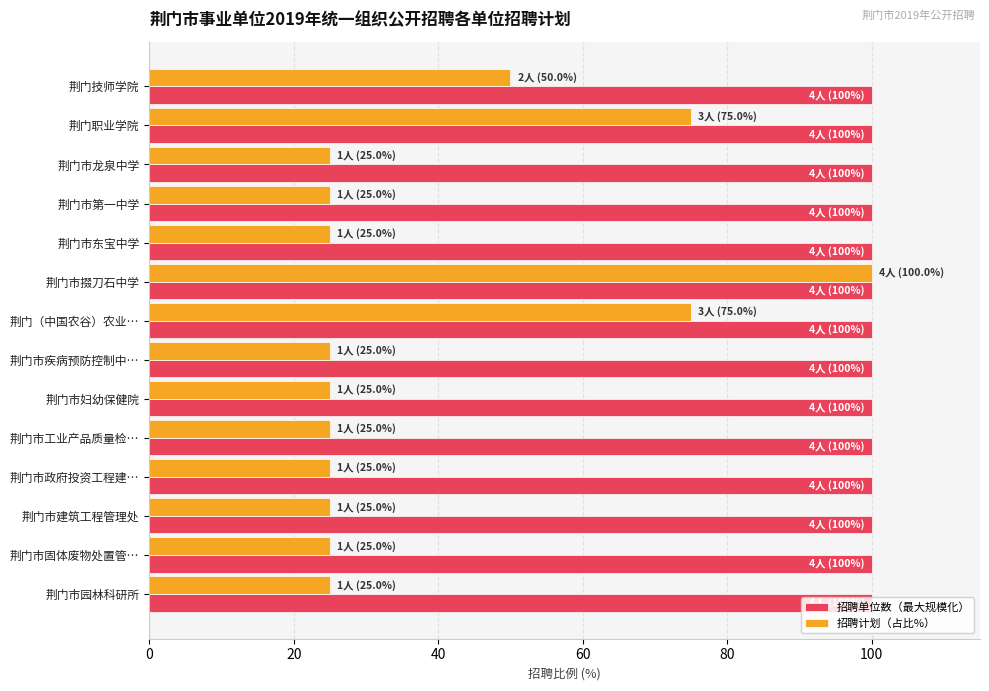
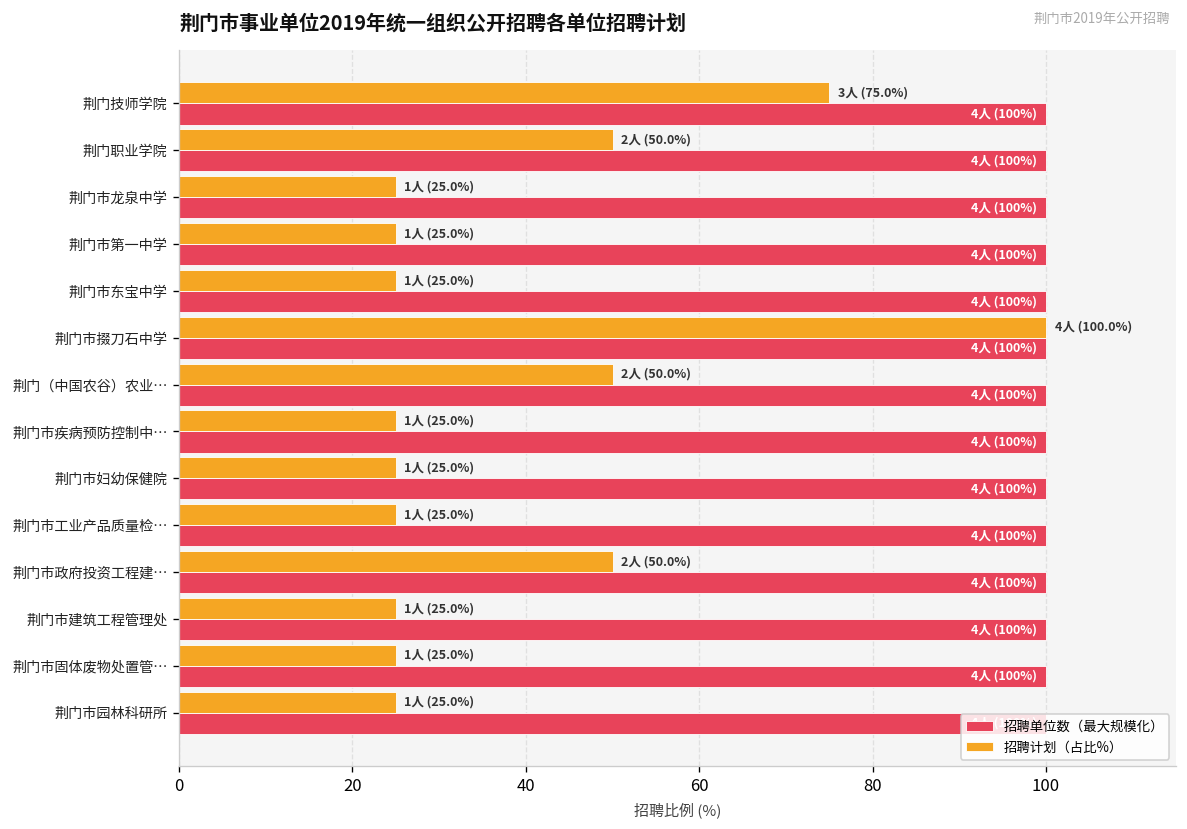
  {
    "招聘单位数（最大规模化）": {
      "荆门技师学院": "(100%)",
      "荆门职业学院": "(100%)",
      "荆门市龙泉中学": "(100%)",
      "荆门市第一中学": "(100%)",
      "荆门市东宝中学": "(100%)",
      "荆门市掇刀石中学": "(100%)",
      "荆门（中国农谷）农业…": "(100%)",
      "荆门市疾病预防控制中…": "(100%)",
      "荆门市妇幼保健院": "(100%)",
      "荆门市工业产品质量检…": "(100%)",
      "荆门市政府投资工程建…": "(100%)",
      "荆门市建筑工程管理处": "(100%)",
      "荆门市固体废物处置管…": "(100%)"
    },
    "招聘计划（占比%）": {
-     "荆门技师学院": "2人 (50.0%)",
-     "荆门职业学院": "3人 (75.0%)",
+     "荆门技师学院": "3人 (75.0%)",
+     "荆门职业学院": "2人 (50.0%)",
      "荆门市龙泉中学": "(25.0%)",
      "荆门市第一中学": "(25.0%)",
      "荆门市东宝中学": "(25.0%)",
      "荆门市掇刀石中学": "(100.0%)",
-     "荆门（中国农谷）农业…": "3人 (75.0%)",
+     "荆门（中国农谷）农业…": "2人 (50.0%)",
      "荆门市疾病预防控制中…": "(25.0%)",
      "荆门市妇幼保健院": "(25.0%)",
      "荆门市工业产品质量检…": "(25.0%)",
-     "荆门市政府投资工程建…": "1人 (25.0%)",
+     "荆门市政府投资工程建…": "2人 (50.0%)",
      "荆门市建筑工程管理处": "(25.0%)",
      "荆门市固体废物处置管…": "(25.0%)",
      "荆门市园林科研所": "(25.0%)"
    }
  }
